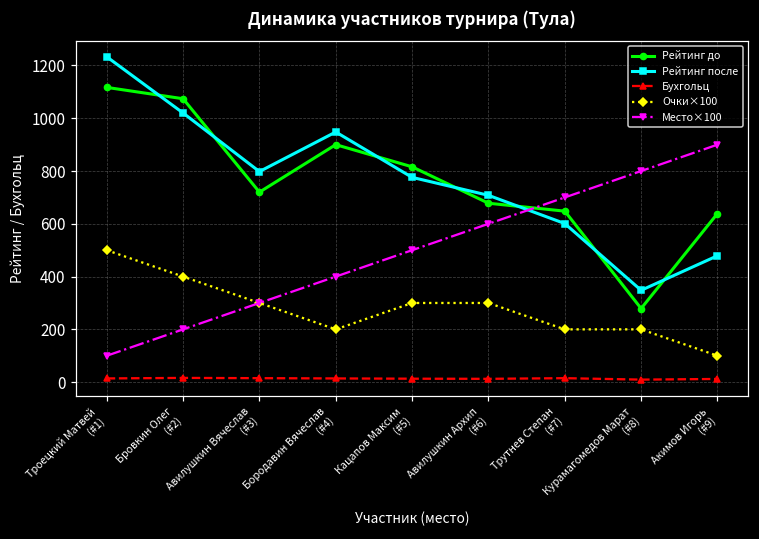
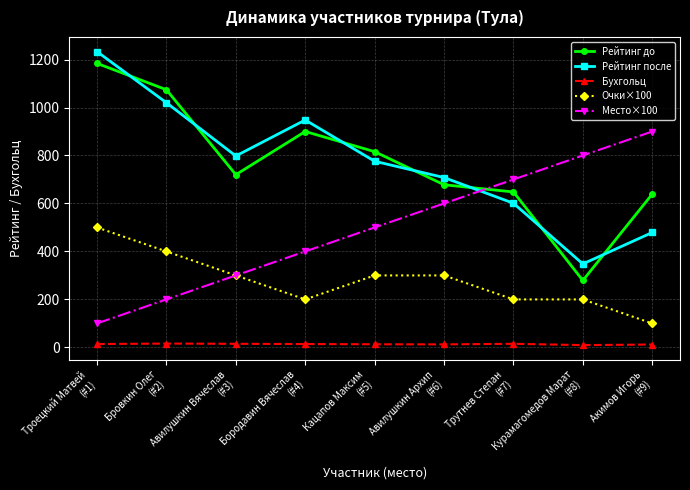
  {
    "Рейтинг до": {
-     "Троецкий Матвей (#1)": 1120,
+     "Троецкий Матвей (#1)": 1180,
      "Бровкин Олег (#2)": 1070,
      "Авилушкин Вячеслав (#3)": 720,
      "Бородавин Вячеслав (#4)": 900,
      "Кацапов Максим (#5)": 820,
      "Авилушкин Архип (#6)": 680,
      "Трутнев Степан (#7)": 650,
      "Курамагомедов Марат (#8)": 280,
      "Акимов Игорь (#9)": 640
    },
    "Рейтинг после": {
      "Троецкий Матвей (#1)": 1230,
      "Бровкин Олег (#2)": 1020,
      "Авилушкин Вячеслав (#3)": 800,
      "Бородавин Вячеслав (#4)": 950,
      "Кацапов Максим (#5)": 780,
      "Авилушкин Архип (#6)": 710,
      "Трутнев Степан (#7)": 600,
      "Курамагомедов Марат (#8)": 350,
      "Акимов Игорь (#9)": 480
    },
    "Бухгольц": {
      "Троецкий Матвей (#1)": 10,
      "Бровкин Олег (#2)": 20,
      "Авилушкин Вячеслав (#3)": 20,
      "Бородавин Вячеслав (#4)": 10,
      "Кацапов Максим (#5)": 10,
      "Авилушкин Архип (#6)": 10,
      "Трутнев Степан (#7)": 20,
      "Курамагомедов Марат (#8)": 10,
      "Акимов Игорь (#9)": 10
    },
    "Очки×100": {
      "Троецкий Матвей (#1)": 500,
      "Бровкин Олег (#2)": 400,
      "Бородавин Вячеслав (#4)": 200,
      "Кацапов Максим (#5)": 300,
      "Авилушкин Архип (#6)": 300,
      "Трутнев Степан (#7)": 200,
      "Курамагомедов Марат (#8)": 200,
      "Акимов Игорь (#9)": 100
    },
    "Место×100": {
      "Троецкий Матвей (#1)": 100,
      "Бровкин Олег (#2)": 200,
      "Бородавин Вячеслав (#4)": 400,
      "Кацапов Максим (#5)": 500,
      "Авилушкин Архип (#6)": 600,
      "Трутнев Степан (#7)": 700,
      "Курамагомедов Марат (#8)": 800,
      "Акимов Игорь (#9)": 900
    }
  }
